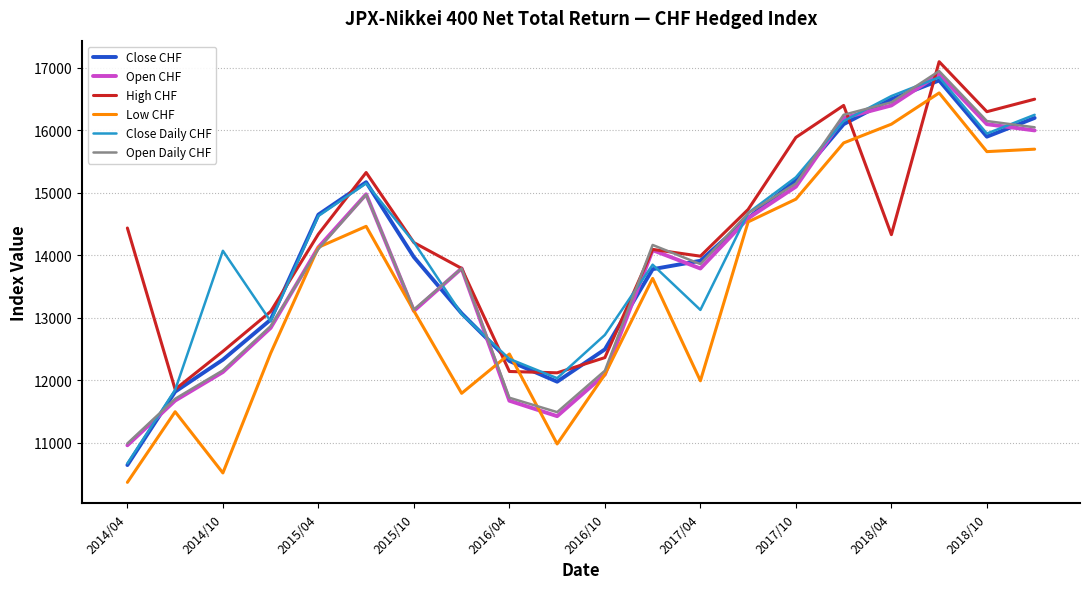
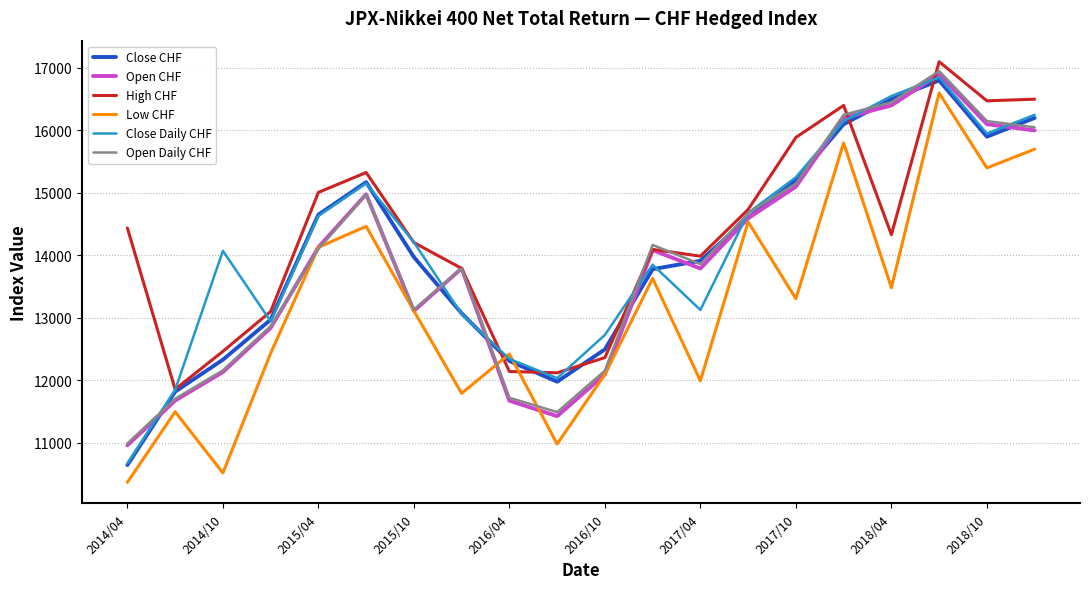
  {
    "Close CHF": {
      "2014/10": 12300,
      "2015/10": 14000,
      "2016/10": 12500,
      "2017/04": 13900,
      "2017/10": 15200,
      "2018/04": 16500,
      "2018/10": 15900
    },
    "Open CHF": {
      "2016/04": 11700,
      "2017/04": 13800,
      "2017/10": 15100,
      "2018/04": 16400,
      "2018/10": 16100
    },
    "High CHF": {
      "2014/04": 14400,
      "2014/10": 12500,
-     "2015/04": 14300,
+     "2015/04": 15000,
      "2016/04": 12100,
      "2016/10": 12400,
      "2017/04": 14000,
      "2017/10": 15900,
      "2018/04": 14300,
-     "2018/10": 16300
+     "2018/10": 16500
    },
    "Low CHF": {
      "2014/04": 10400,
      "2014/10": 10500,
      "2016/04": 12400,
      "2017/04": 12000,
-     "2017/10": 14900,
-     "2018/04": 16100,
-     "2018/10": 15700
+     "2017/10": 13300,
+     "2018/04": 13500,
+     "2018/10": 15400
    },
    "Close Daily CHF": {
      "2014/10": 14100,
      "2016/10": 12700,
      "2017/04": 13100,
      "2017/10": 15300,
      "2018/04": 16600,
      "2018/10": 16000
    },
    "Open Daily CHF": {
      "2016/04": 11700,
      "2016/10": 12200,
      "2017/04": 13900,
      "2017/10": 15200,
      "2018/04": 16500,
      "2018/10": 16200
    }
  }
